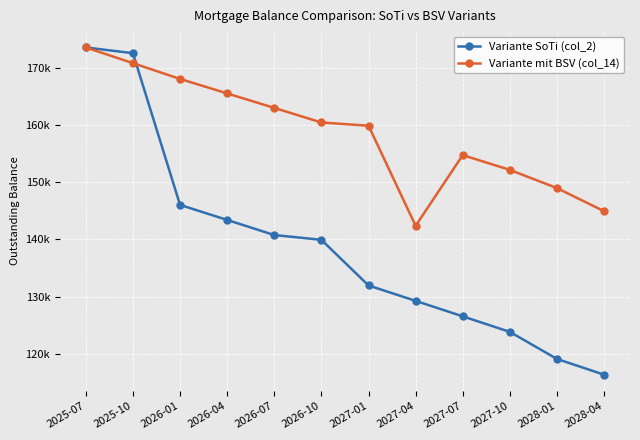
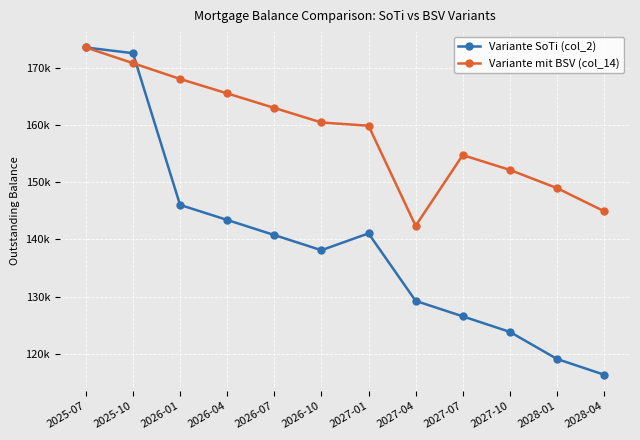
  {
    "Variante SoTi (col_2)": {
      "2025-10": 173000,
      "2026-01": 146000,
      "2026-04": 143000,
      "2026-07": 141000,
-     "2026-10": 140000,
-     "2027-01": 132000,
+     "2026-10": 138000,
+     "2027-01": 141000,
      "2027-04": 129000,
      "2027-07": 127000,
      "2027-10": 124000,
      "2028-01": 119000,
      "2028-04": 116000
    },
    "Variante mit BSV (col_14)": {
      "2025-10": 171000,
      "2026-01": 168000,
      "2026-04": 166000,
      "2026-07": 163000,
      "2026-10": 160000,
      "2027-01": 160000,
      "2027-04": 142000,
      "2027-07": 155000,
      "2027-10": 152000,
      "2028-01": 149000,
      "2028-04": 145000
    }
  }
